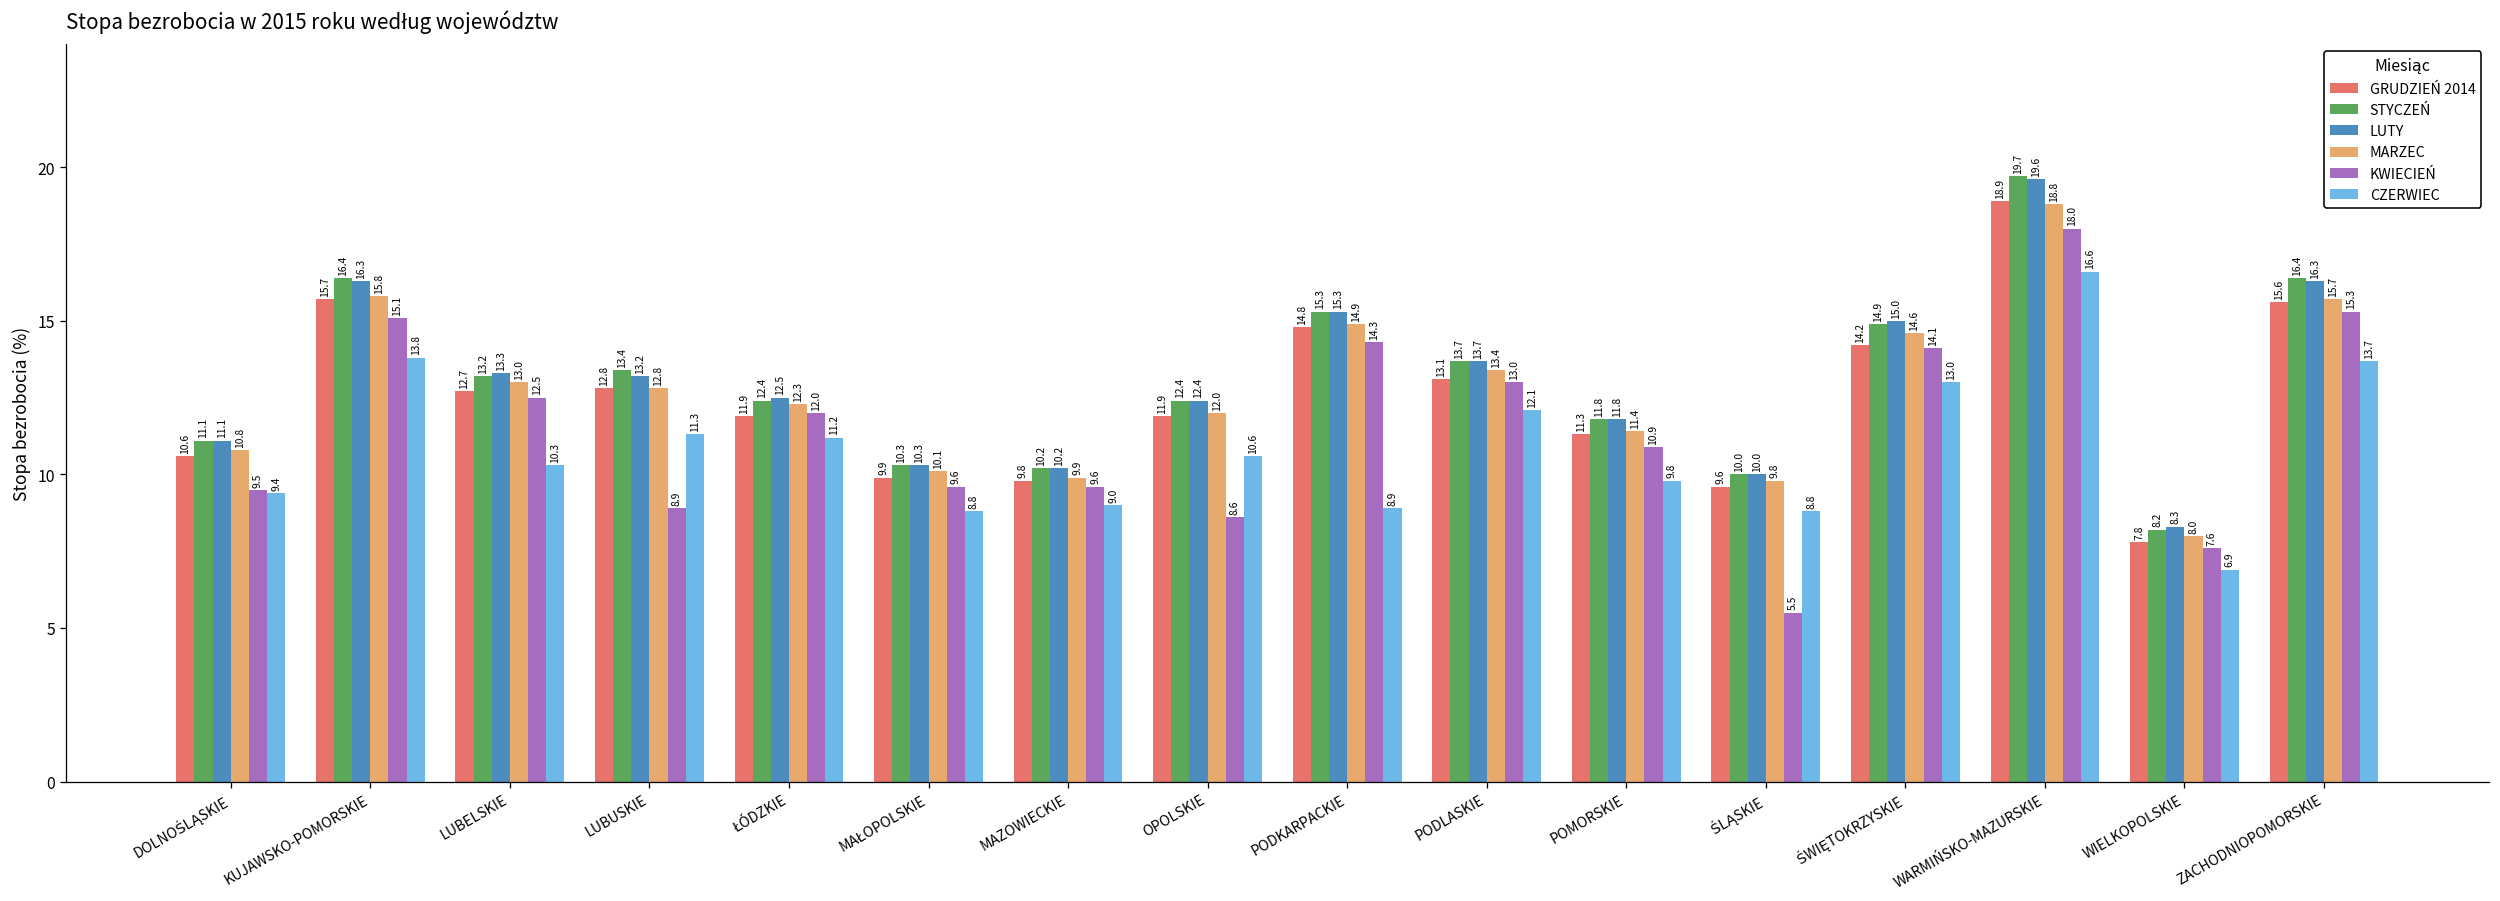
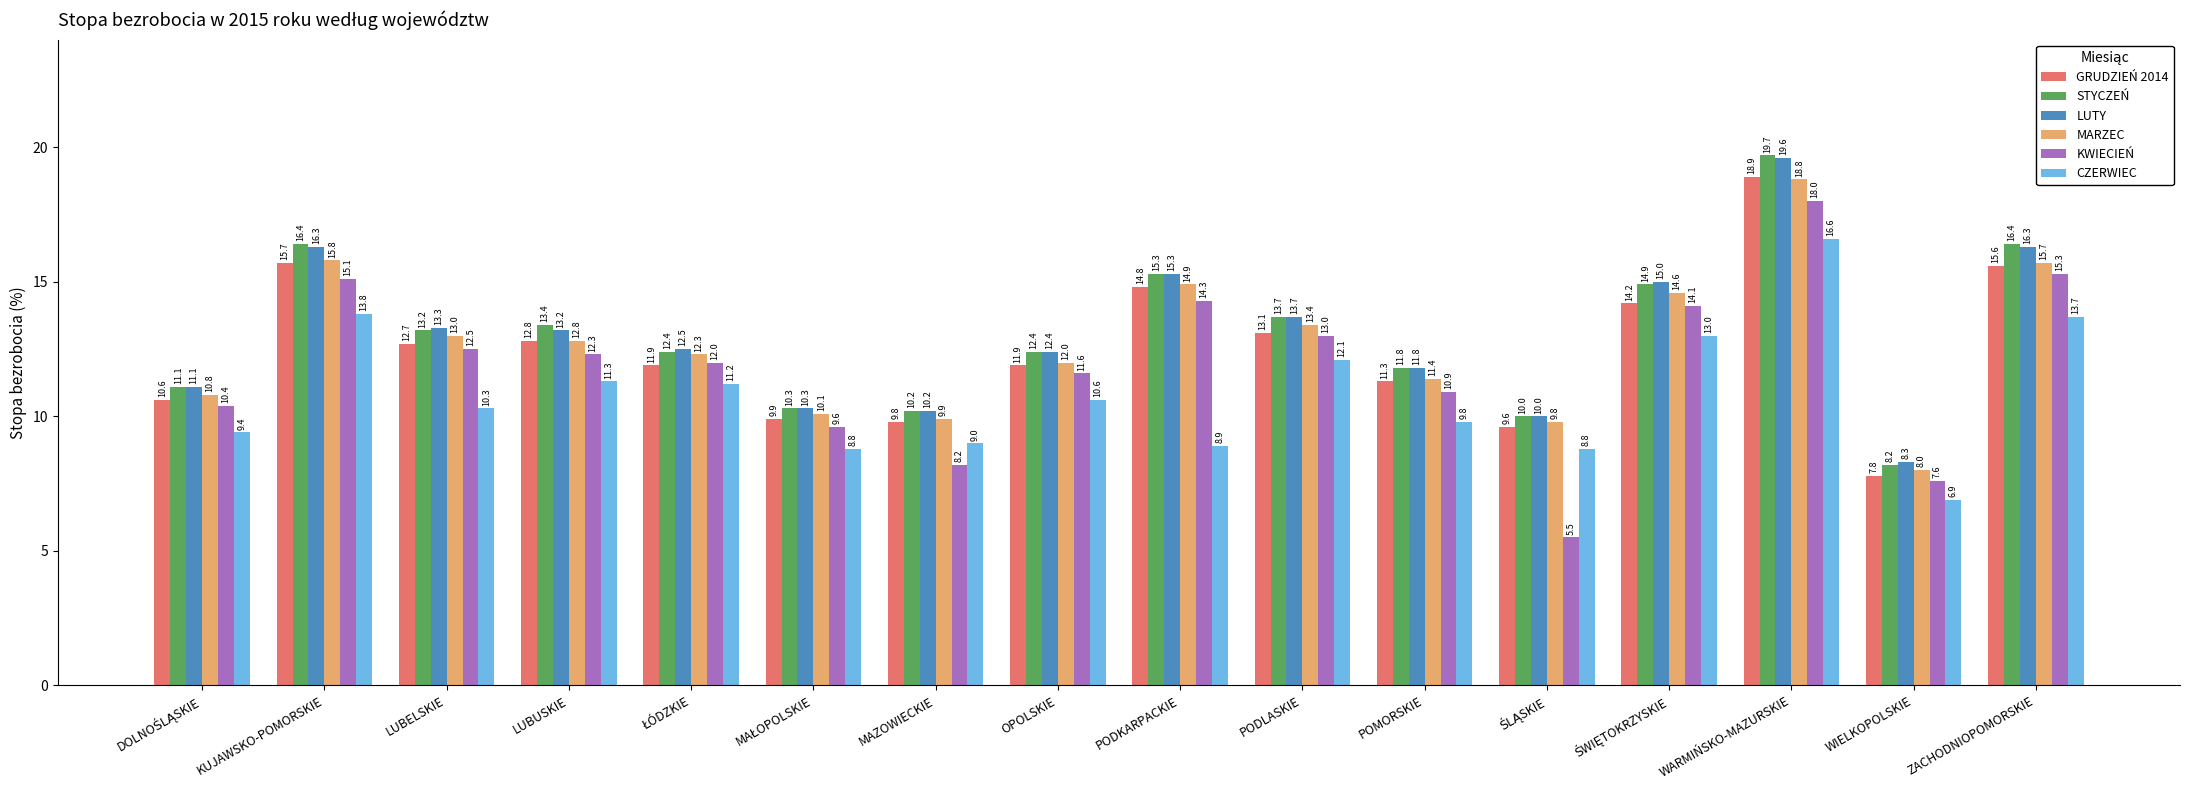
  {
    "STYCZEŃ": {
      "DOLNOŚLĄSKIE": 11.1,
      "KUJAWSKO-POMORSKIE": 16.4,
      "LUBELSKIE": 13.2,
      "LUBUSKIE": 13.4,
      "ŁÓDZKIE": 12.4,
      "MAŁOPOLSKIE": 10.3,
      "MAZOWIECKIE": 10.2,
      "OPOLSKIE": 12.4,
      "PODKARPACKIE": 15.3,
      "PODLASKIE": 13.7,
      "POMORSKIE": 11.8,
      "ŚLĄSKIE": 10.0,
      "ŚWIĘTOKRZYSKIE": 14.9,
      "WARMIŃSKO-MAZURSKIE": 19.7,
      "WIELKOPOLSKIE": 8.2,
      "ZACHODNIOPOMORSKIE": 16.4
    },
    "LUTY": {
      "DOLNOŚLĄSKIE": 11.1,
      "KUJAWSKO-POMORSKIE": 16.3,
      "LUBELSKIE": 13.3,
      "LUBUSKIE": 13.2,
      "ŁÓDZKIE": 12.5,
      "MAŁOPOLSKIE": 10.3,
      "MAZOWIECKIE": 10.2,
      "OPOLSKIE": 12.4,
      "PODKARPACKIE": 15.3,
      "PODLASKIE": 13.7,
      "POMORSKIE": 11.8,
      "ŚLĄSKIE": 10.0,
      "ŚWIĘTOKRZYSKIE": 15.0,
      "WARMIŃSKO-MAZURSKIE": 19.6,
      "WIELKOPOLSKIE": 8.3,
      "ZACHODNIOPOMORSKIE": 16.3
    },
    "KWIECIEŃ": {
-     "DOLNOŚLĄSKIE": 9.5,
+     "DOLNOŚLĄSKIE": 10.4,
      "KUJAWSKO-POMORSKIE": 15.1,
      "LUBELSKIE": 12.5,
-     "LUBUSKIE": 8.9,
+     "LUBUSKIE": 12.3,
      "ŁÓDZKIE": 12.0,
      "MAŁOPOLSKIE": 9.6,
-     "MAZOWIECKIE": 9.6,
-     "OPOLSKIE": 8.6,
+     "MAZOWIECKIE": 8.2,
+     "OPOLSKIE": 11.6,
      "PODKARPACKIE": 14.3,
      "PODLASKIE": 13.0,
      "POMORSKIE": 10.9,
      "ŚLĄSKIE": 5.5,
      "ŚWIĘTOKRZYSKIE": 14.1,
      "WARMIŃSKO-MAZURSKIE": 18.0,
      "WIELKOPOLSKIE": 7.6,
      "ZACHODNIOPOMORSKIE": 15.3
    },
    "CZERWIEC": {
      "DOLNOŚLĄSKIE": 9.4,
      "KUJAWSKO-POMORSKIE": 13.8,
      "LUBELSKIE": 10.3,
      "LUBUSKIE": 11.3,
      "ŁÓDZKIE": 11.2,
      "MAŁOPOLSKIE": 8.8,
      "MAZOWIECKIE": 9.0,
      "OPOLSKIE": 10.6,
      "PODKARPACKIE": 8.9,
      "PODLASKIE": 12.1,
      "POMORSKIE": 9.8,
      "ŚLĄSKIE": 8.8,
      "ŚWIĘTOKRZYSKIE": 13.0,
      "WARMIŃSKO-MAZURSKIE": 16.6,
      "WIELKOPOLSKIE": 6.9,
      "ZACHODNIOPOMORSKIE": 13.7
    }
  }
